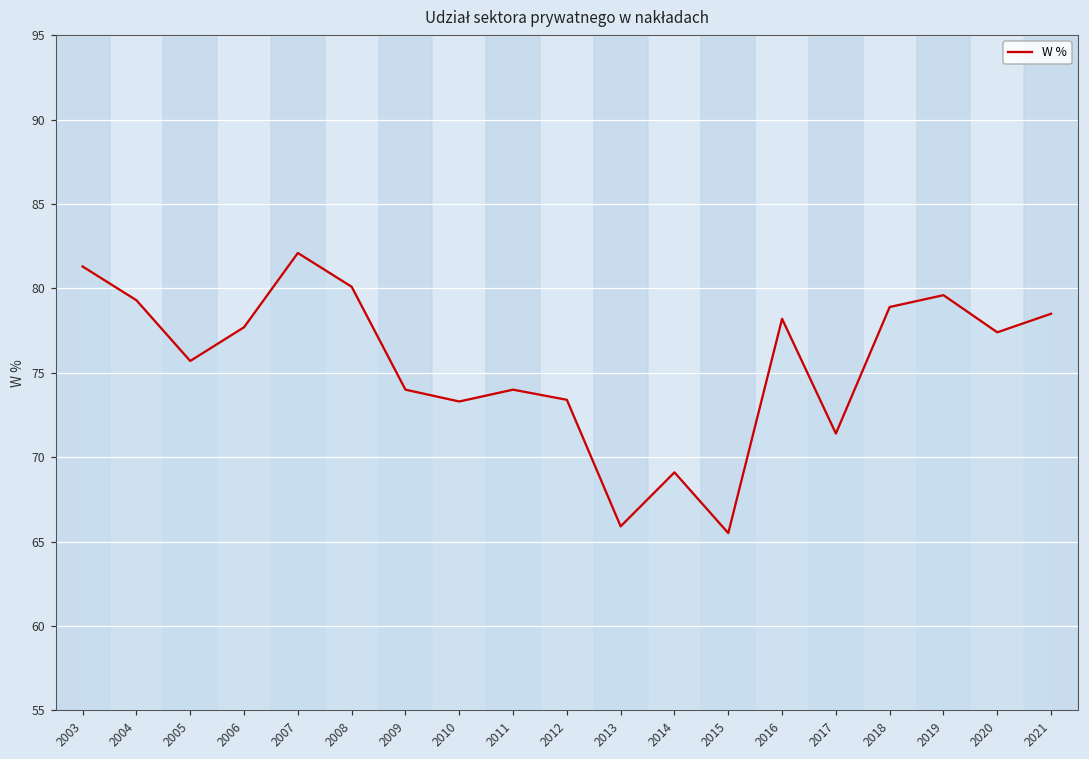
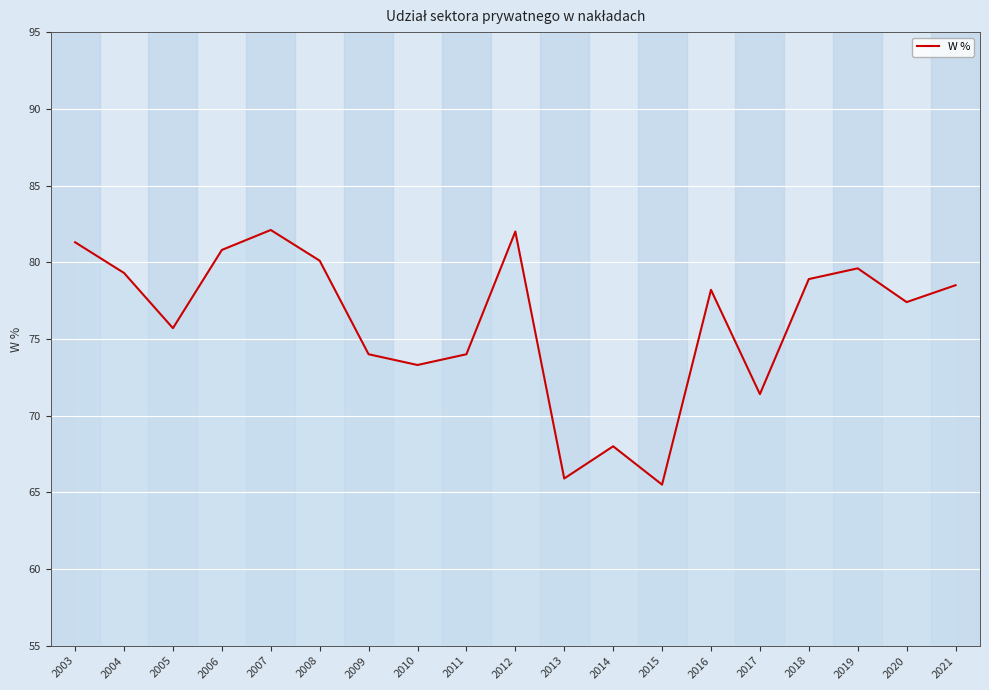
  {
    "2003": 81.3,
    "2004": 79.3,
    "2005": 75.7,
-   "2006": 77.7,
+   "2006": 80.8,
    "2007": 82.1,
    "2008": 80.1,
    "2009": 74.0,
    "2010": 73.3,
    "2011": 74.0,
-   "2012": 73.4,
+   "2012": 82.0,
    "2013": 65.9,
-   "2014": 69.1,
+   "2014": 68.0,
    "2015": 65.5,
    "2016": 78.2,
    "2017": 71.4,
    "2018": 78.9,
    "2019": 79.6,
    "2020": 77.4,
    "2021": 78.5
  }
